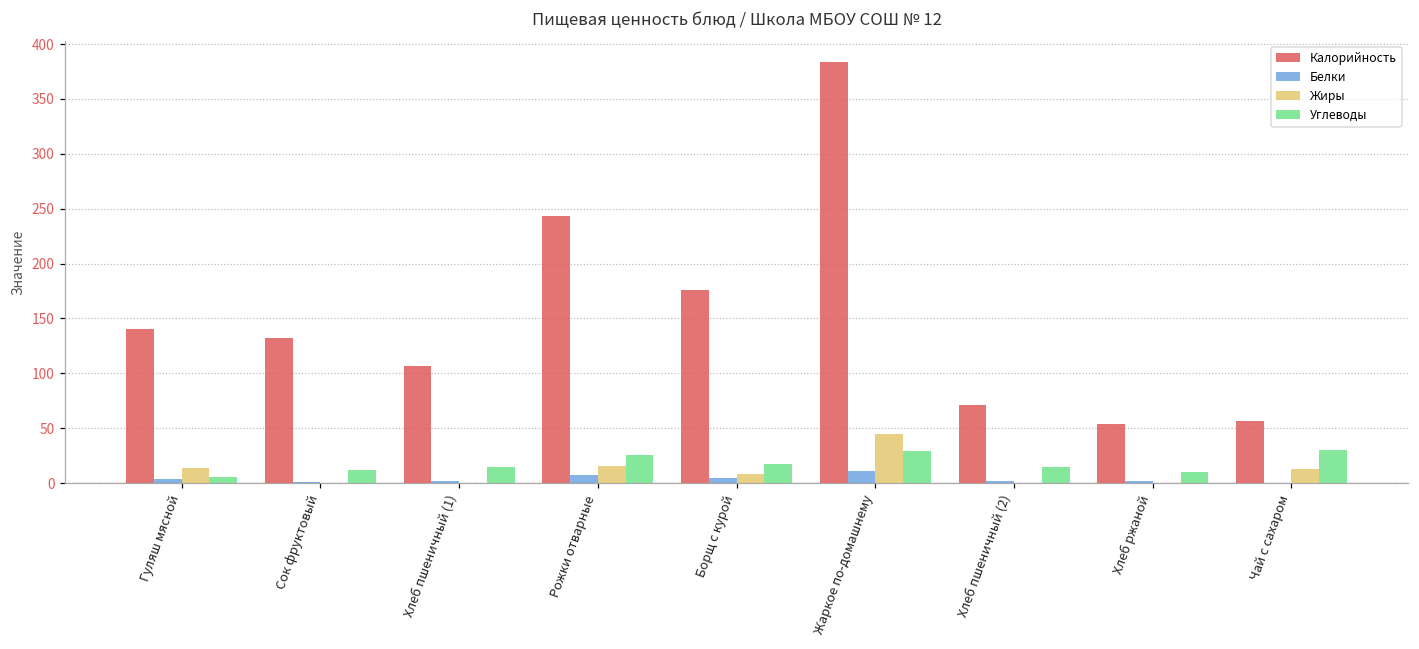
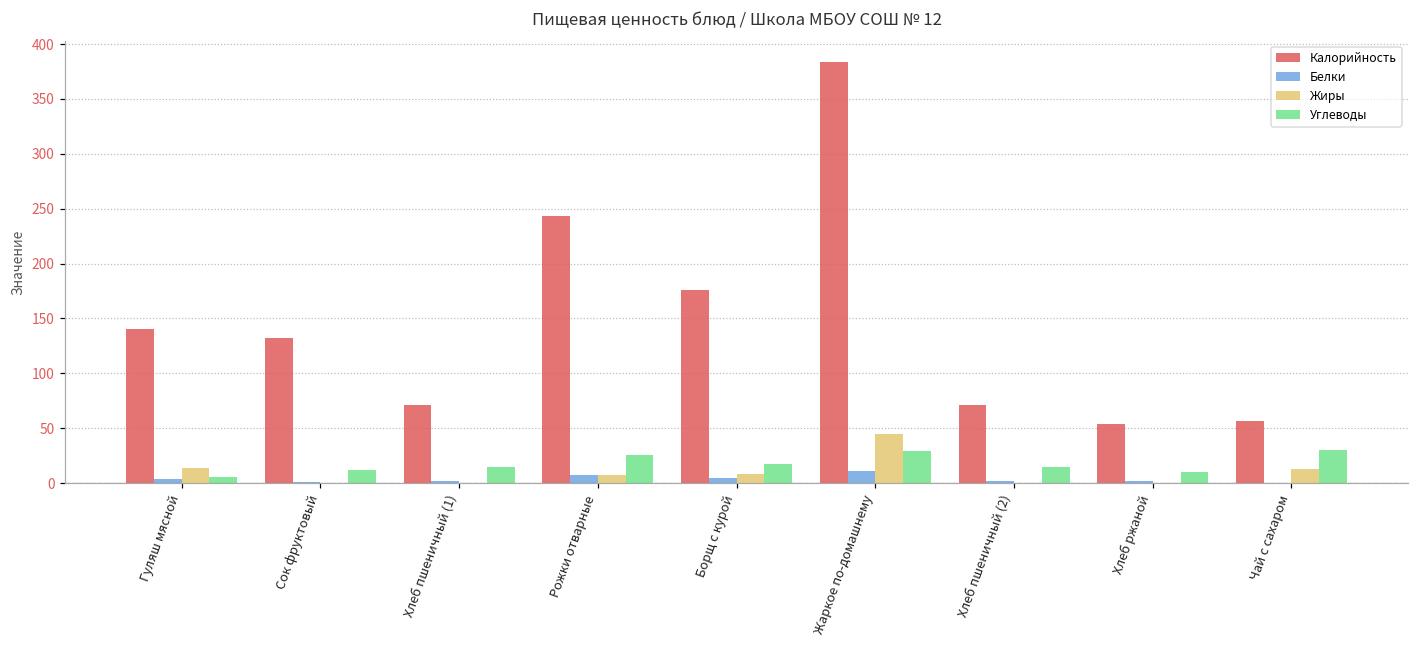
  {
    "Калорийность": {
      "Гуляш мясной": 140,
      "Сок фруктовый": 130,
-     "Хлеб пшеничный (1)": 110,
+     "Хлеб пшеничный (1)": 70,
      "Рожки отварные": 240,
      "Борщ с курой": 180,
      "Жаркое по-домашнему": 380,
      "Хлеб пшеничный (2)": 70,
      "Хлеб ржаной": 50,
      "Чай с сахаром": 60
    },
    "Белки": {
      "Гуляш мясной": 0,
      "Рожки отварные": 10,
      "Борщ с курой": 10,
      "Жаркое по-домашнему": 10,
      "Чай с сахаром": 0
    },
    "Жиры": {
      "Гуляш мясной": 10,
      "Сок фруктовый": 0,
      "Хлеб пшеничный (1)": 0,
-     "Рожки отварные": 20,
+     "Рожки отварные": 10,
      "Борщ с курой": 10,
      "Жаркое по-домашнему": 50,
      "Хлеб пшеничный (2)": 0,
      "Хлеб ржаной": 0,
      "Чай с сахаром": 10
    },
    "Углеводы": {
      "Гуляш мясной": 10,
      "Сок фруктовый": 10,
      "Хлеб пшеничный (1)": 20,
      "Рожки отварные": 30,
      "Борщ с курой": 20,
      "Жаркое по-домашнему": 30,
      "Хлеб пшеничный (2)": 20,
      "Хлеб ржаной": 10,
      "Чай с сахаром": 30
    }
  }
